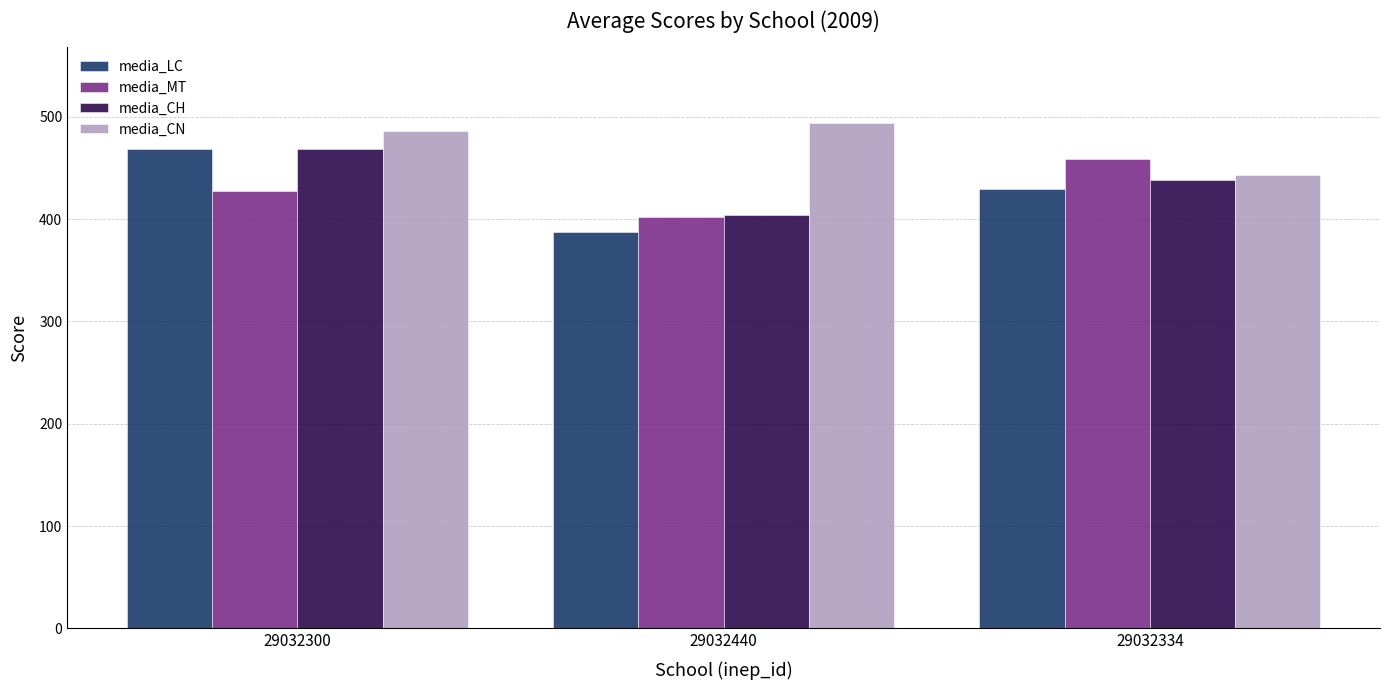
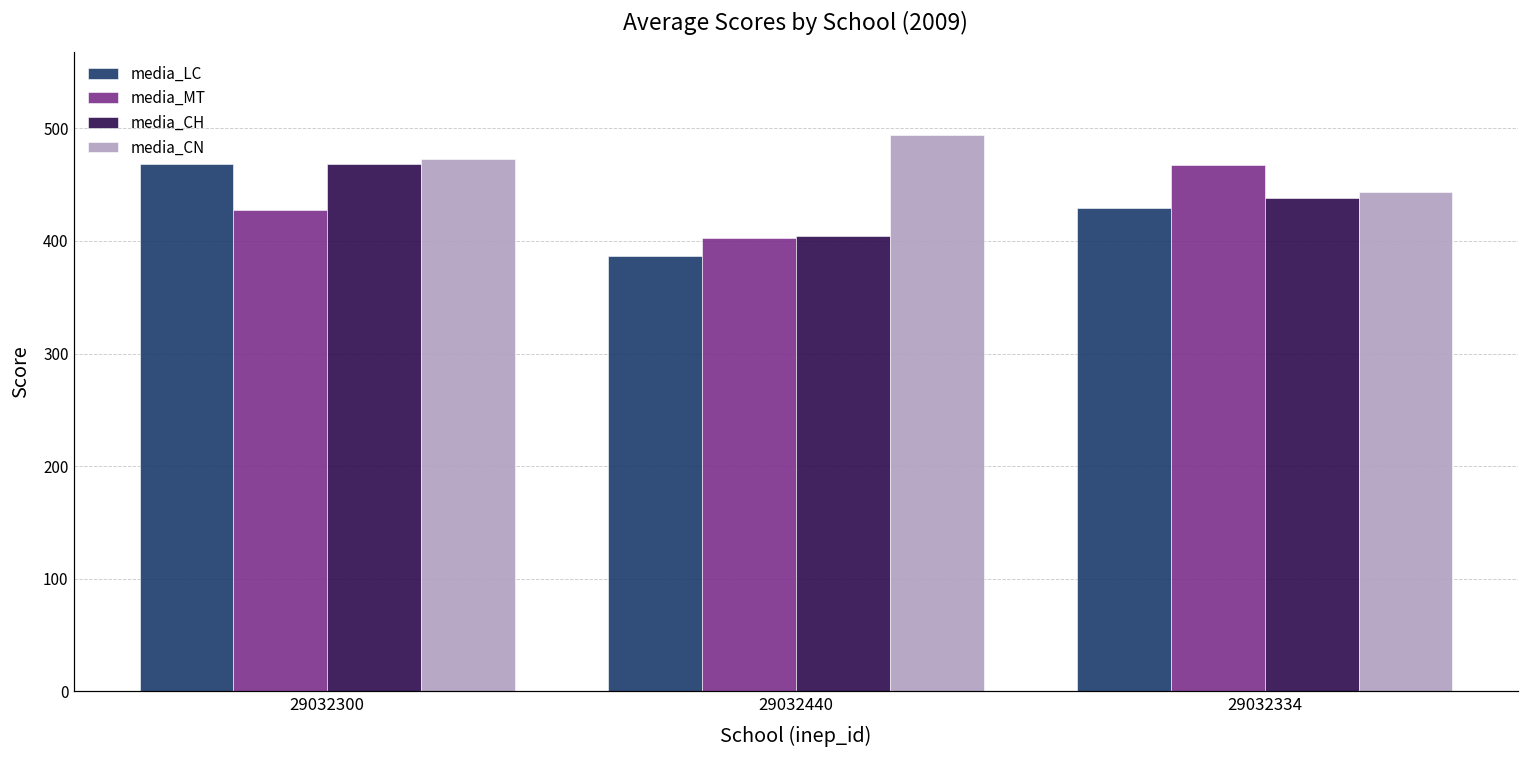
  {
    "media_MT": {
      "29032300": 428,
      "29032440": 402,
-     "29032334": 459
+     "29032334": 468
    },
    "media_CN": {
-     "29032300": 486,
+     "29032300": 473,
      "29032440": 494,
      "29032334": 443
    }
  }
